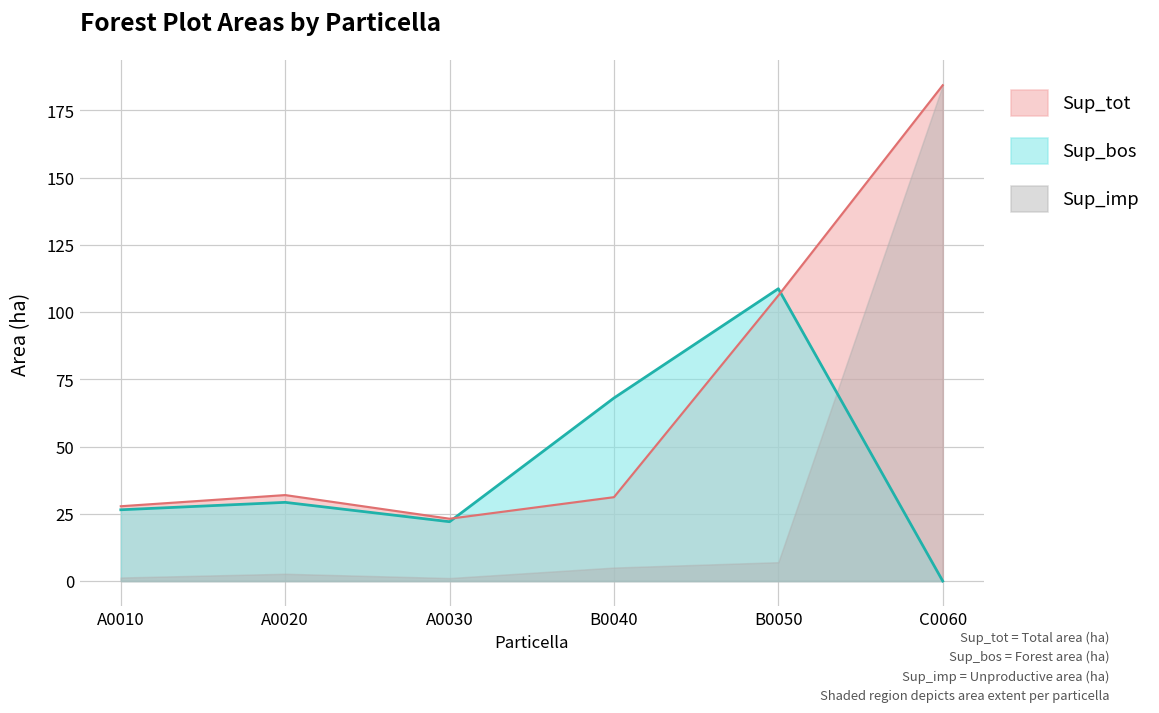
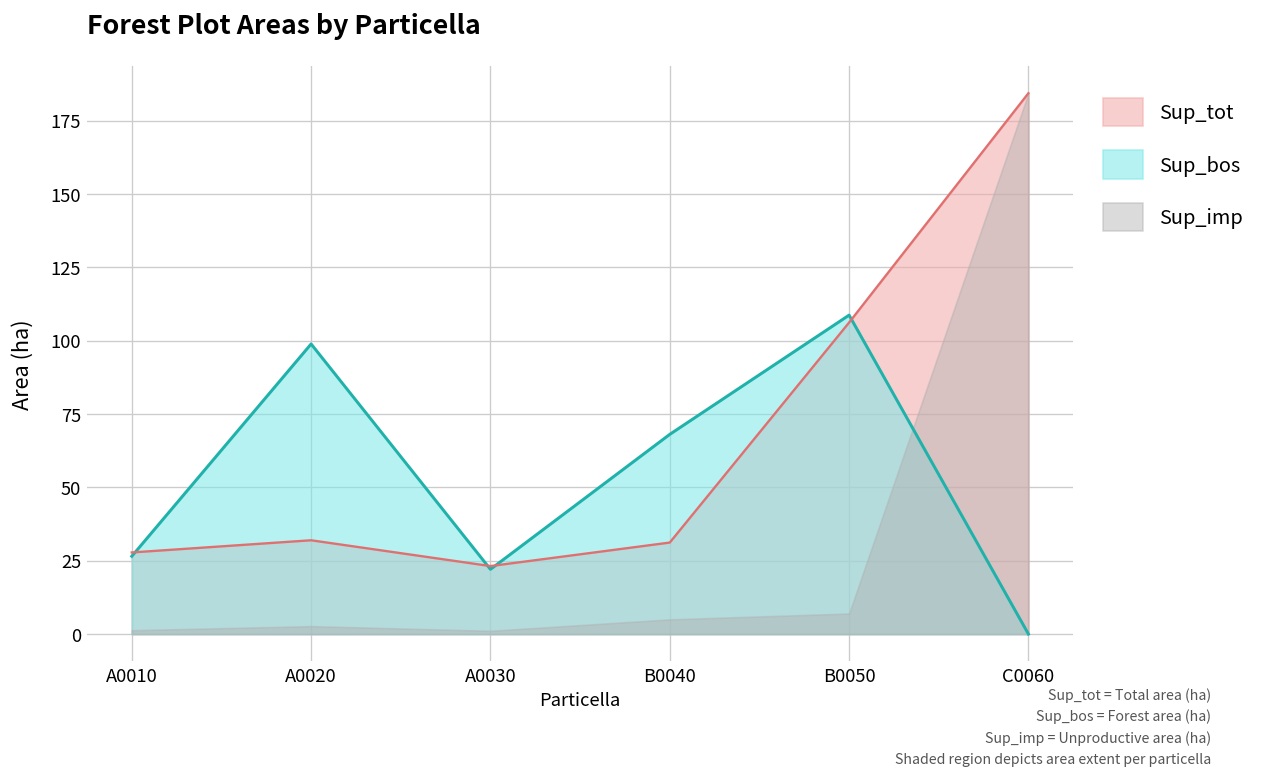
  {
    "Sup_bos": {
      "A0010": 27,
-     "A0020": 29,
+     "A0020": 99,
      "A0030": 22,
      "B0040": 68,
      "B0050": 109,
      "C0060": 0
    }
  }
